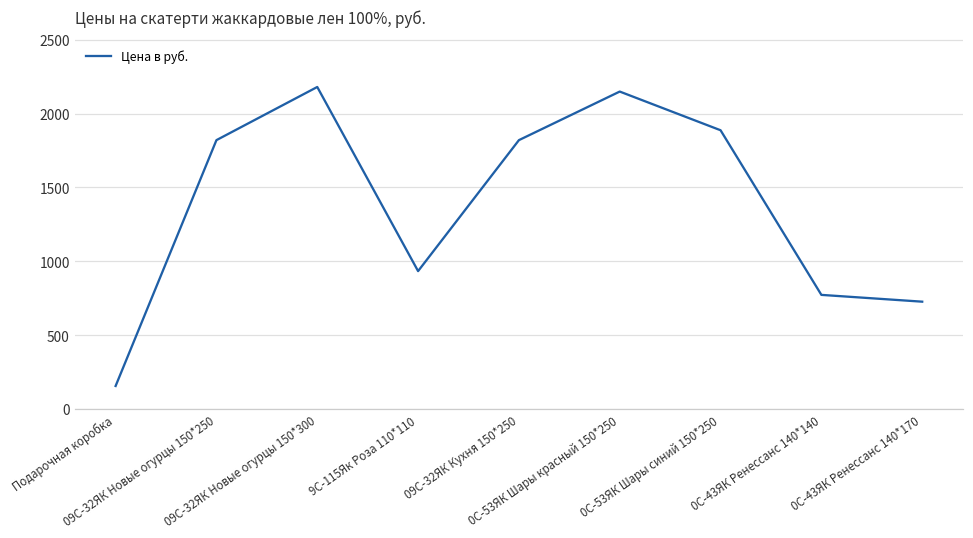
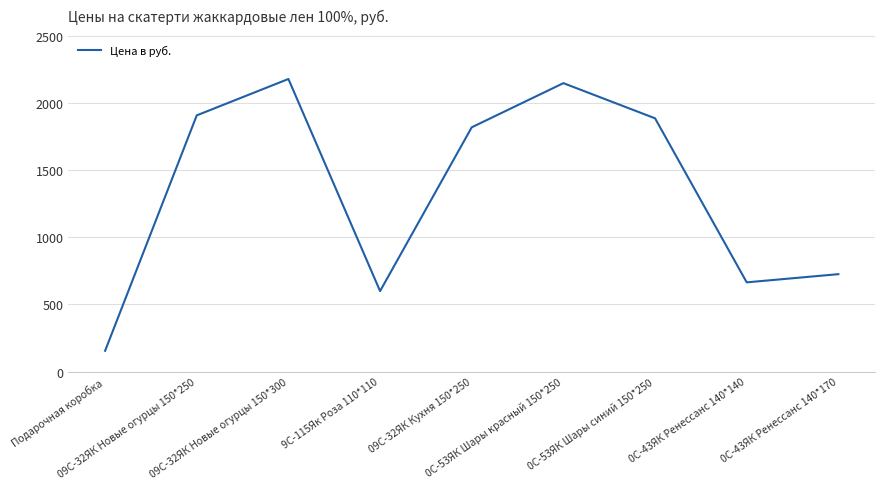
  {
    "Подарочная коробка": 160,
-   "09С-32ЯК Новые огурцы 150*250": 1820,
+   "09С-32ЯК Новые огурцы 150*250": 1910,
    "09С-32ЯК Новые огурцы 150*300": 2180,
-   "9С-115Як Роза 110*110": 930,
+   "9С-115Як Роза 110*110": 600,
    "09С-32ЯК Кухня 150*250": 1820,
    "0С-53ЯК Шары красный 150*250": 2150,
    "0С-53ЯК Шары синий 150*250": 1890,
-   "0С-43ЯК Ренессанс 140*140": 770,
+   "0С-43ЯК Ренессанс 140*140": 670,
    "0С-43ЯК Ренессанс 140*170": 730
  }
